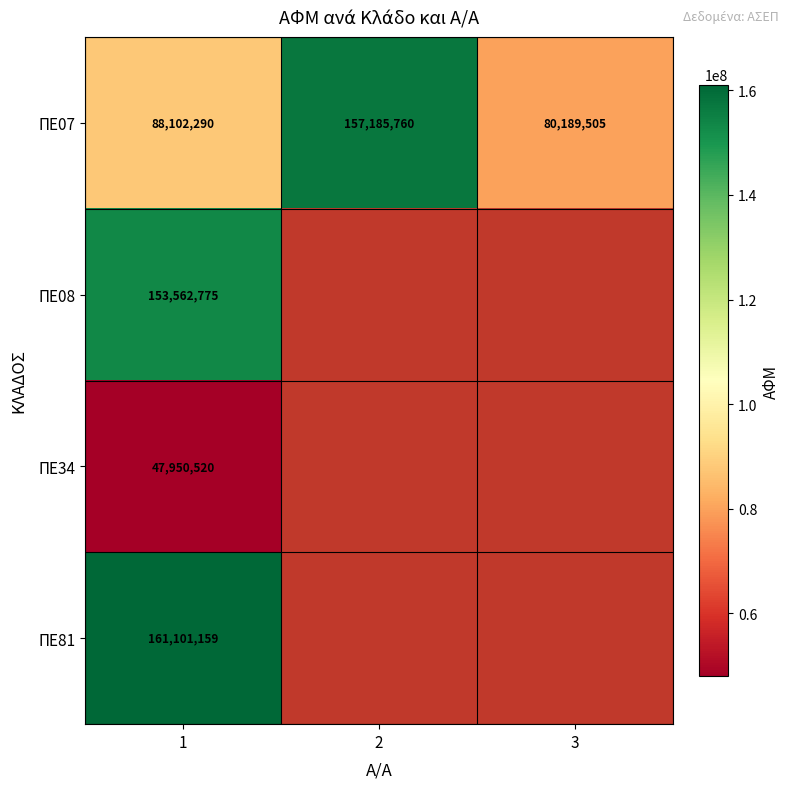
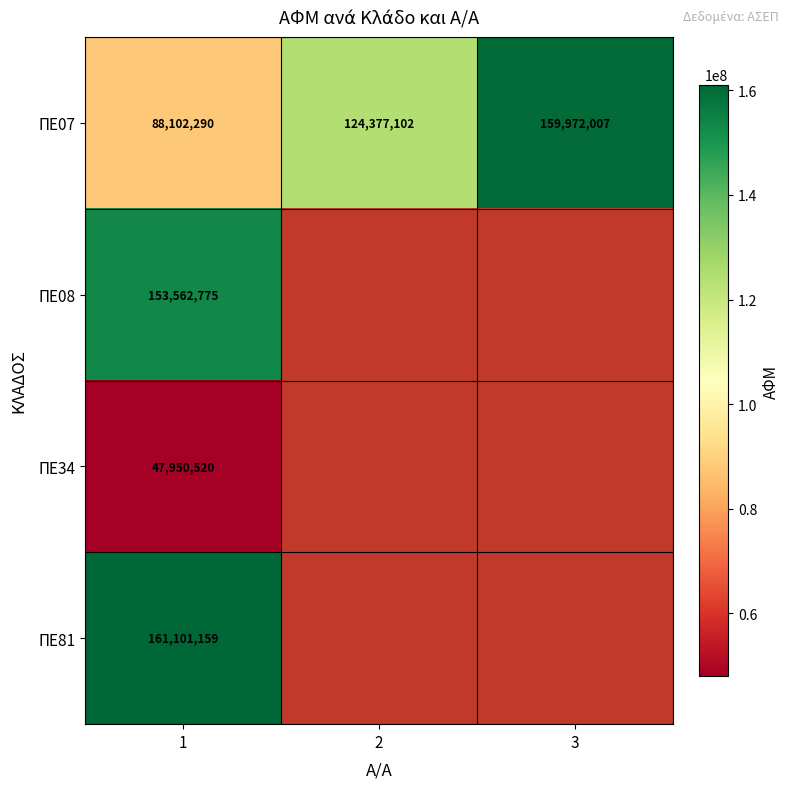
  {
    "ΠΕ07": {
      "1": "88,102,290",
-     "2": "157,185,760",
-     "3": "80,189,505"
+     "2": "124,377,102",
+     "3": "159,972,007"
    },
    "ΠΕ08": {
      "1": "153,562,775"
    },
    "ΠΕ34": {
      "1": "47,950,520"
    },
    "ΠΕ81": {
      "1": "161,101,159"
    }
  }
